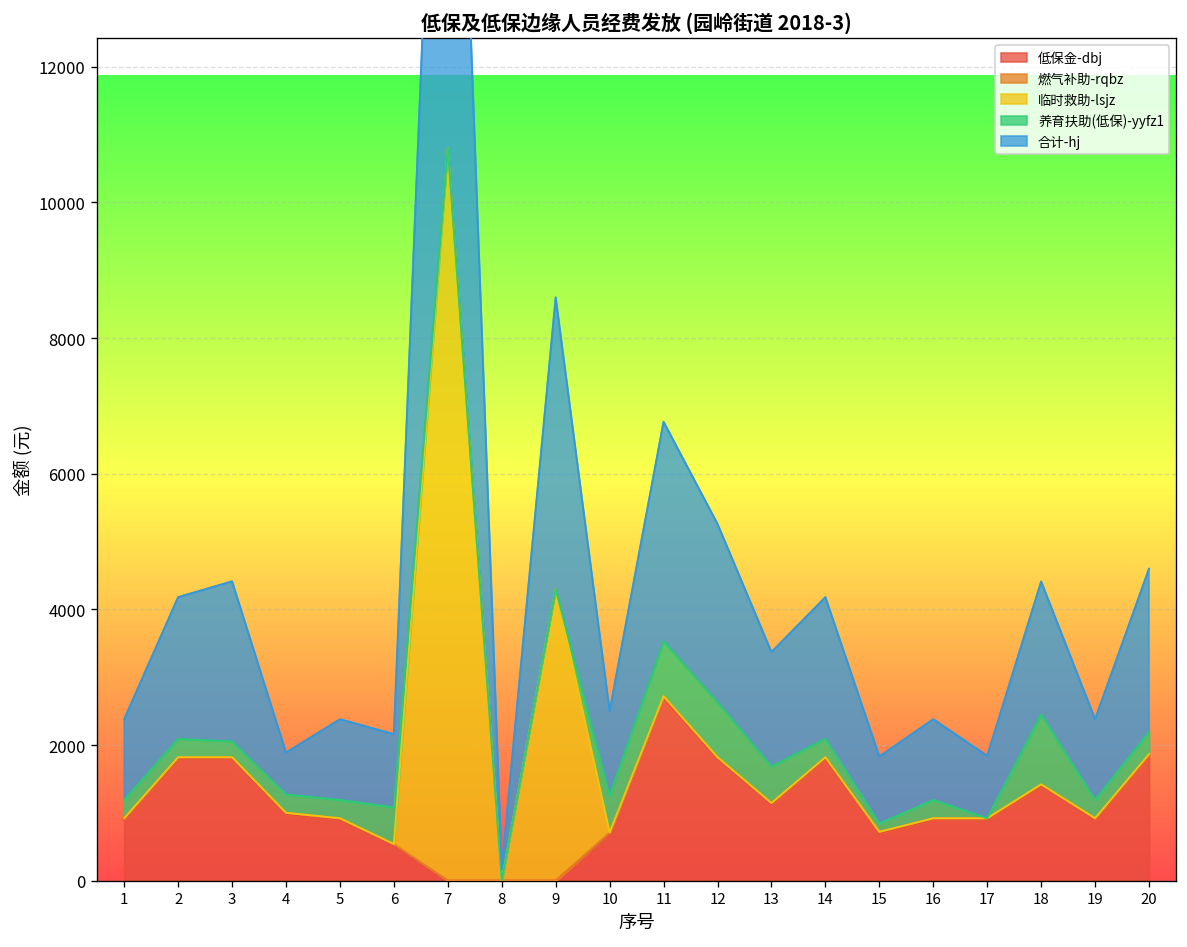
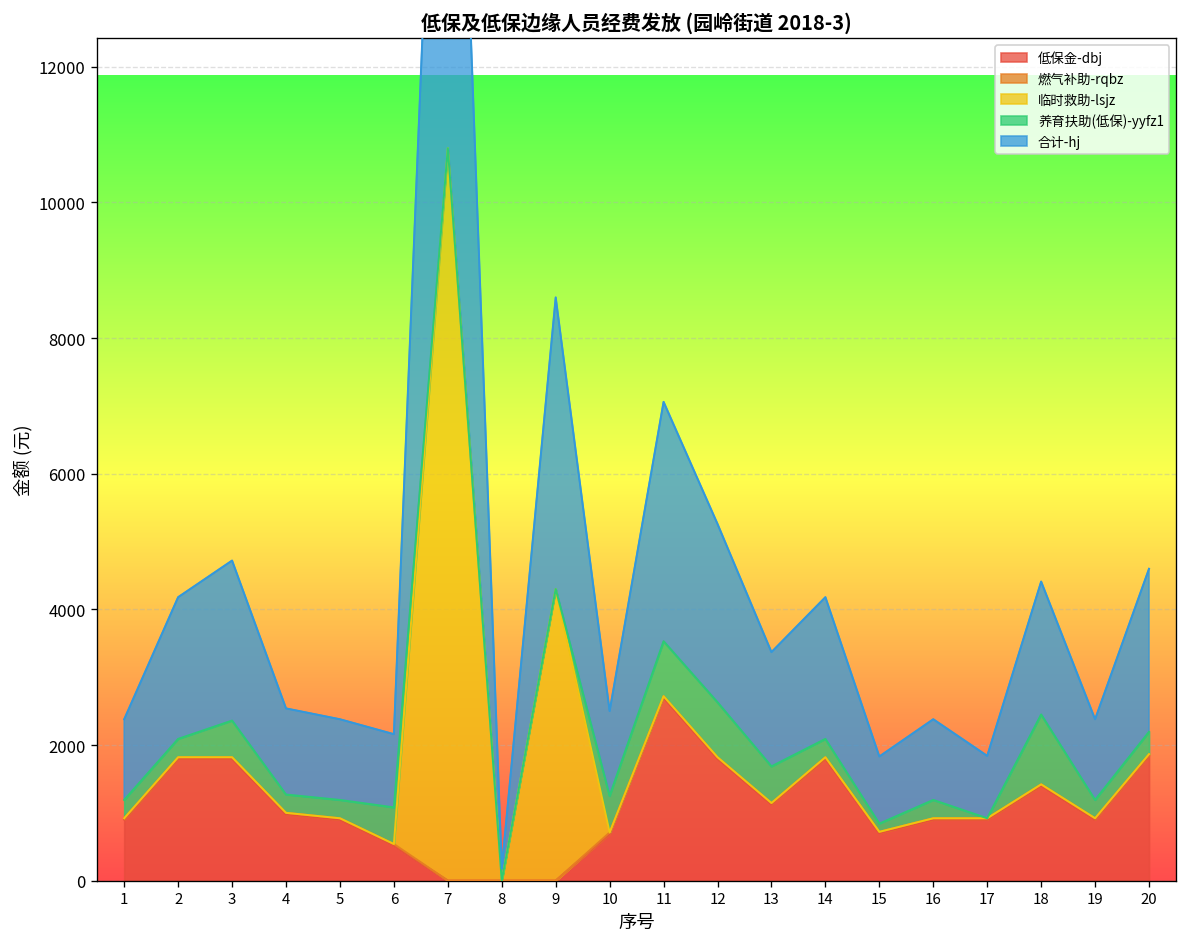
  {
    "养育扶助(低保)-yyfz1": {
      "1": 300,
      "2": 300,
-     "3": 200,
+     "3": 500,
      "4": 300,
      "5": 300,
      "6": 500,
      "10": 500,
      "11": 800,
      "12": 800,
      "13": 500,
      "14": 300,
      "15": 100,
      "16": 300,
      "18": 1000,
      "19": 300,
      "20": 300
    },
    "合计-hj": {
      "1": 1200,
      "2": 2100,
      "3": 2400,
-     "4": 600,
+     "4": 1300,
      "5": 1200,
      "6": 1100,
      "8": 200,
      "9": 4300,
      "10": 1300,
-     "11": 3200,
+     "11": 3500,
      "12": 2600,
      "13": 1700,
      "14": 2100,
      "15": 1000,
      "16": 1200,
      "17": 900,
      "18": 2000,
      "19": 1200,
      "20": 2400
    }
  }
